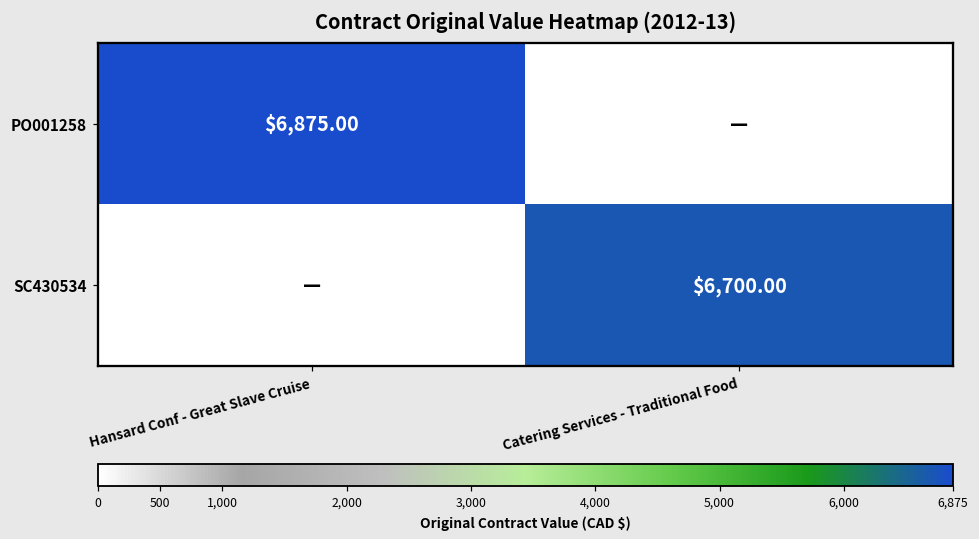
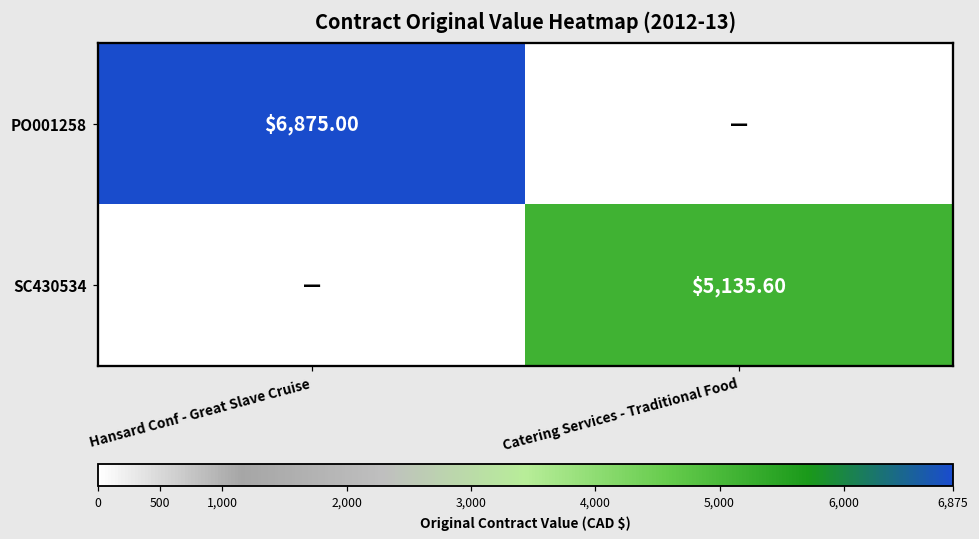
  {
    "PO001258": {
      "Hansard Conf - Great Slave Cruise": "$6,875.00"
    },
    "SC430534": {
-     "Catering Services - Traditional Food": "$6,700.00"
+     "Catering Services - Traditional Food": "$5,135.60"
    }
  }
